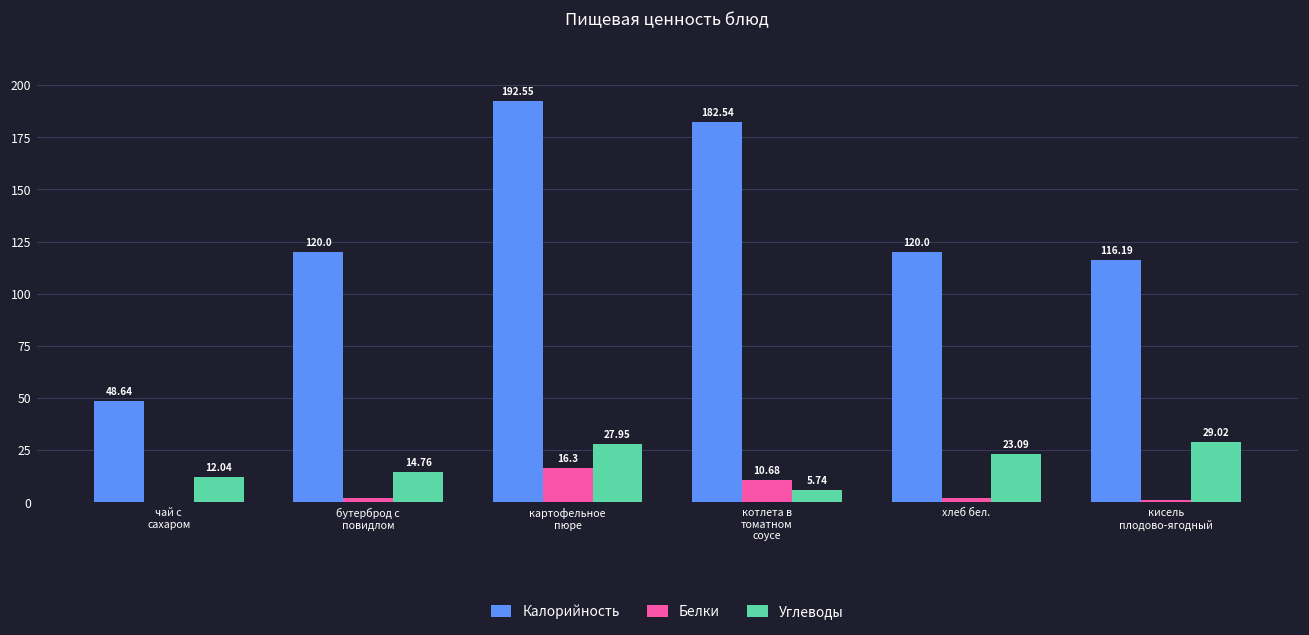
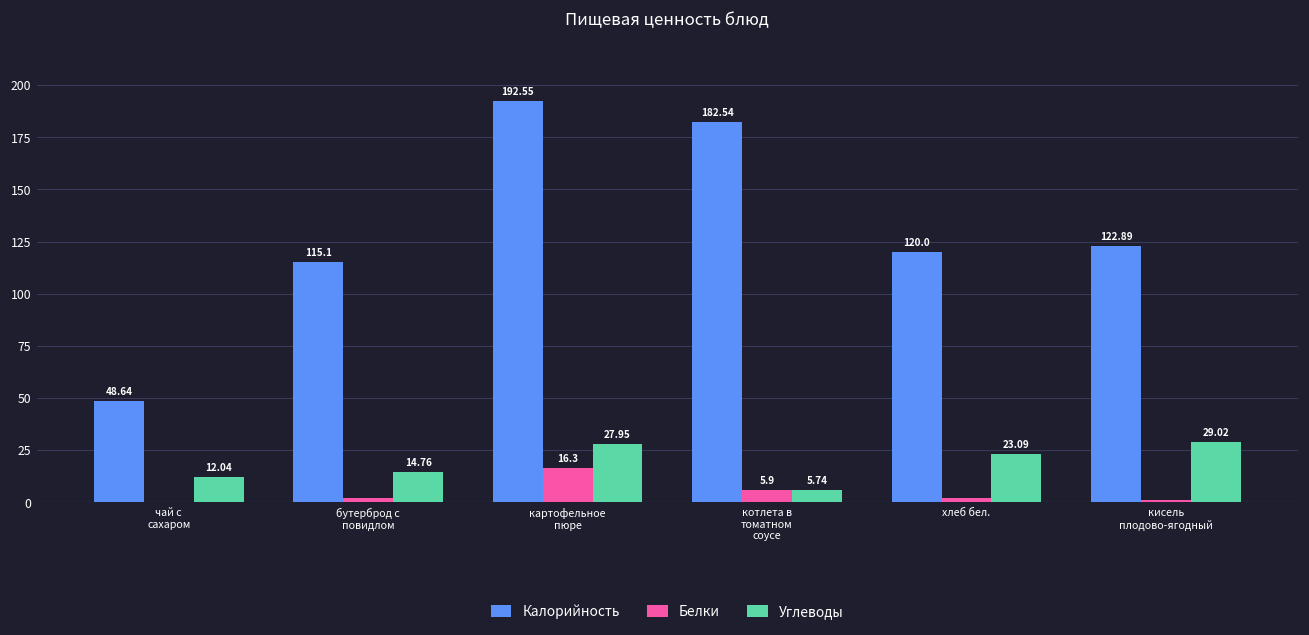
  {
    "Калорийность": {
      "чай с сахаром": 48.64,
-     "бутерброд с повидлом": 120.0,
+     "бутерброд с повидлом": 115.1,
      "картофельное пюре": 192.55,
      "котлета в томатном соусе": 182.54,
      "хлеб бел.": 120.0,
-     "кисель плодово-ягодный": 116.19
+     "кисель плодово-ягодный": 122.89
    },
    "Белки": {
      "картофельное пюре": 16.3,
-     "котлета в томатном соусе": 10.68
+     "котлета в томатном соусе": 5.9
    },
    "Углеводы": {
      "чай с сахаром": 12.04,
      "бутерброд с повидлом": 14.76,
      "картофельное пюре": 27.95,
      "котлета в томатном соусе": 5.74,
      "хлеб бел.": 23.09,
      "кисель плодово-ягодный": 29.02
    }
  }
